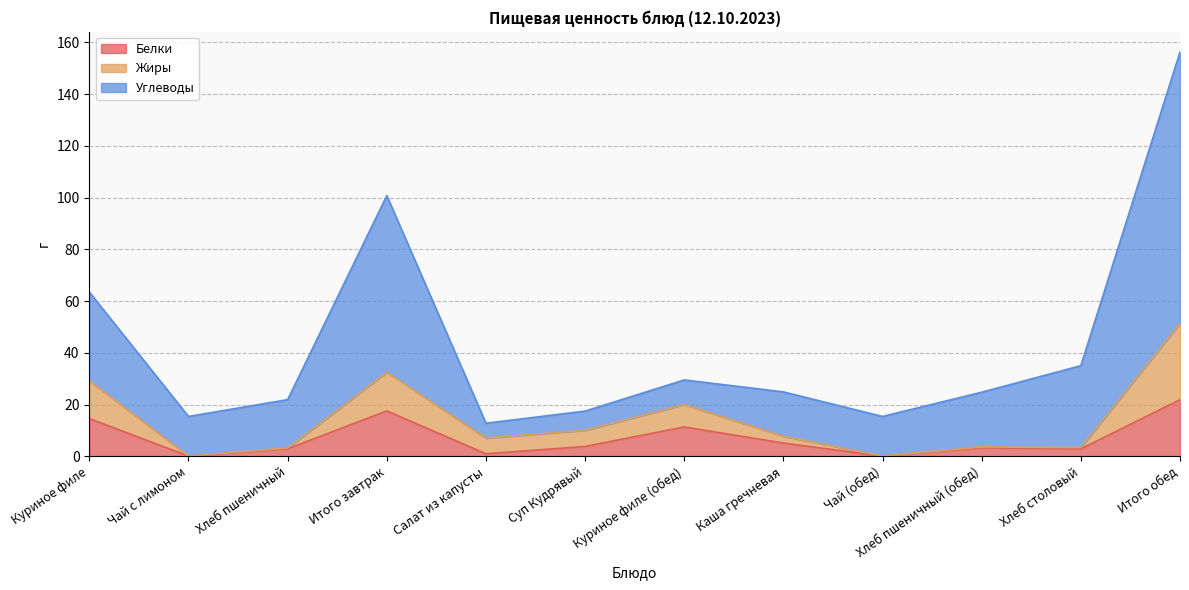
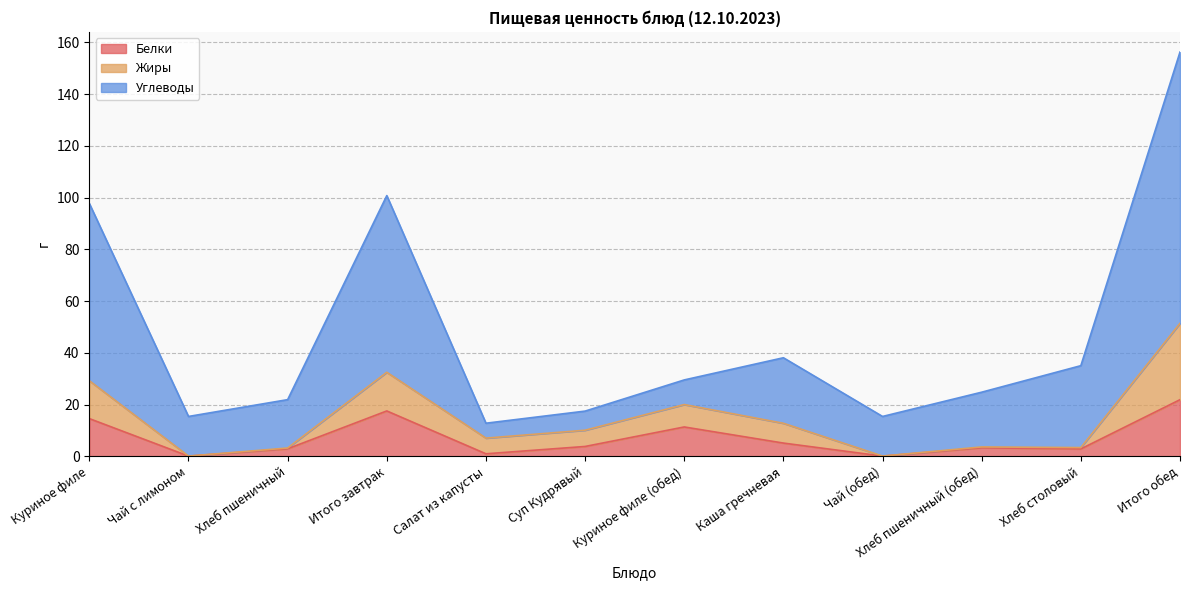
  {
    "Белки": {
      "Куриное филе": 15,
      "Итого завтрак": 18,
      "Салат из капусты": 1,
      "Суп Кудрявый": 4,
      "Куриное филе (обед)": 11,
      "Каша гречневая": 5,
      "Итого обед": 22
    },
    "Жиры": {
      "Куриное филе": 15,
      "Итого завтрак": 15,
      "Салат из капусты": 6,
      "Суп Кудрявый": 6,
      "Куриное филе (обед)": 9,
-     "Каша гречневая": 3,
+     "Каша гречневая": 8,
      "Итого обед": 30
    },
    "Углеводы": {
-     "Куриное филе": 34,
+     "Куриное филе": 69,
      "Чай с лимоном": 15,
      "Хлеб пшеничный": 19,
      "Итого завтрак": 68,
      "Салат из капусты": 6,
      "Суп Кудрявый": 7,
      "Куриное филе (обед)": 10,
-     "Каша гречневая": 17,
+     "Каша гречневая": 25,
      "Чай (обед)": 15,
      "Хлеб пшеничный (обед)": 21,
      "Хлеб столовый": 32,
      "Итого обед": 105
    }
  }
